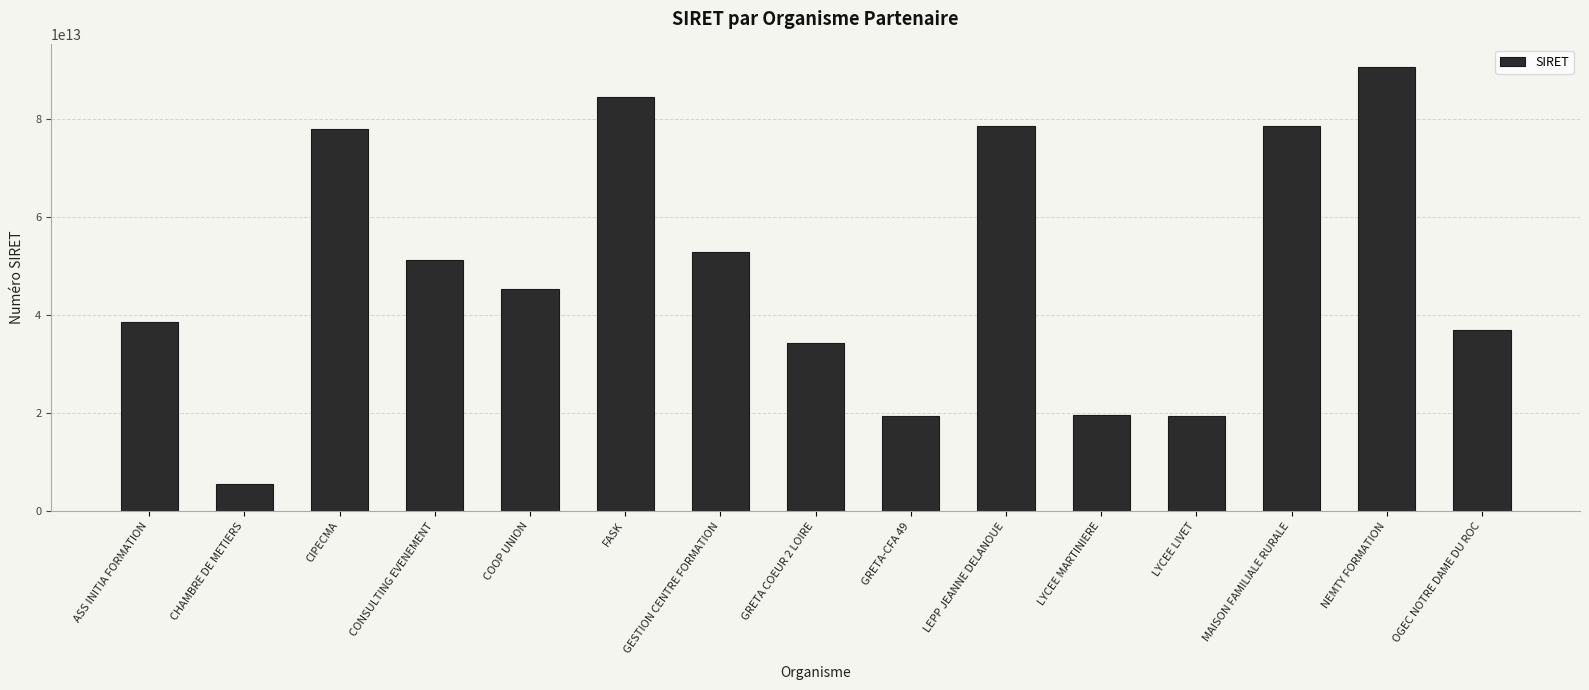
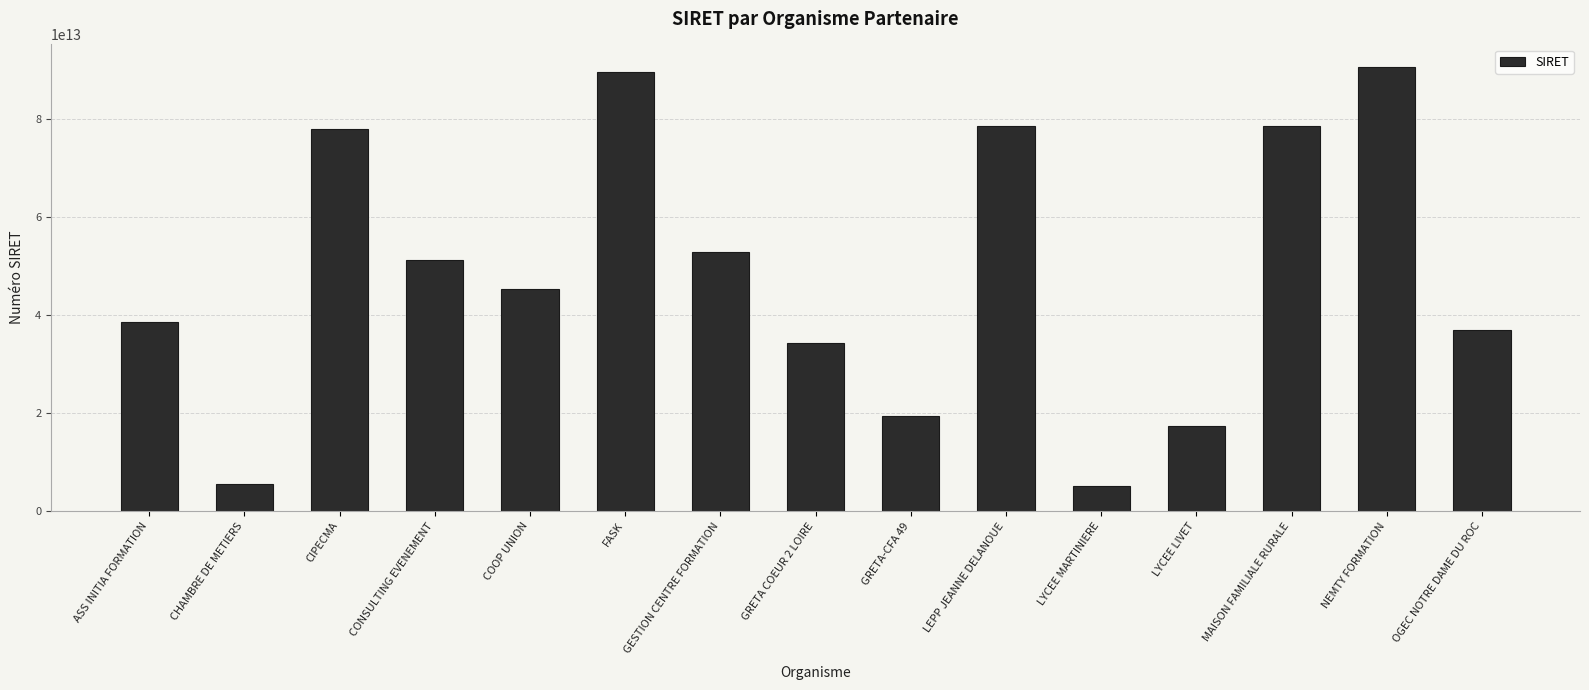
  {
    "ASS INITIA FORMATION": 39000000000000,
    "CHAMBRE DE METIERS": 6000000000000,
    "CIPECMA": 78000000000000,
    "CONSULTING EVENEMENT": 51000000000000,
    "COOP UNION": 45000000000000,
-   "FASK": 85000000000000,
+   "FASK": 90000000000000,
    "GESTION CENTRE FORMATION": 53000000000000,
    "GRETA COEUR 2 LOIRE": 34000000000000,
    "GRETA-CFA 49": 19000000000000,
    "LEPP JEANNE DELANOUE": 79000000000000,
-   "LYCEE MARTINIERE": 20000000000000,
-   "LYCEE LIVET": 19000000000000,
+   "LYCEE MARTINIERE": 5000000000000,
+   "LYCEE LIVET": 17000000000000,
    "MAISON FAMILIALE RURALE": 79000000000000,
    "NEMTY FORMATION": 91000000000000,
    "OGEC NOTRE DAME DU ROC": 37000000000000
  }
